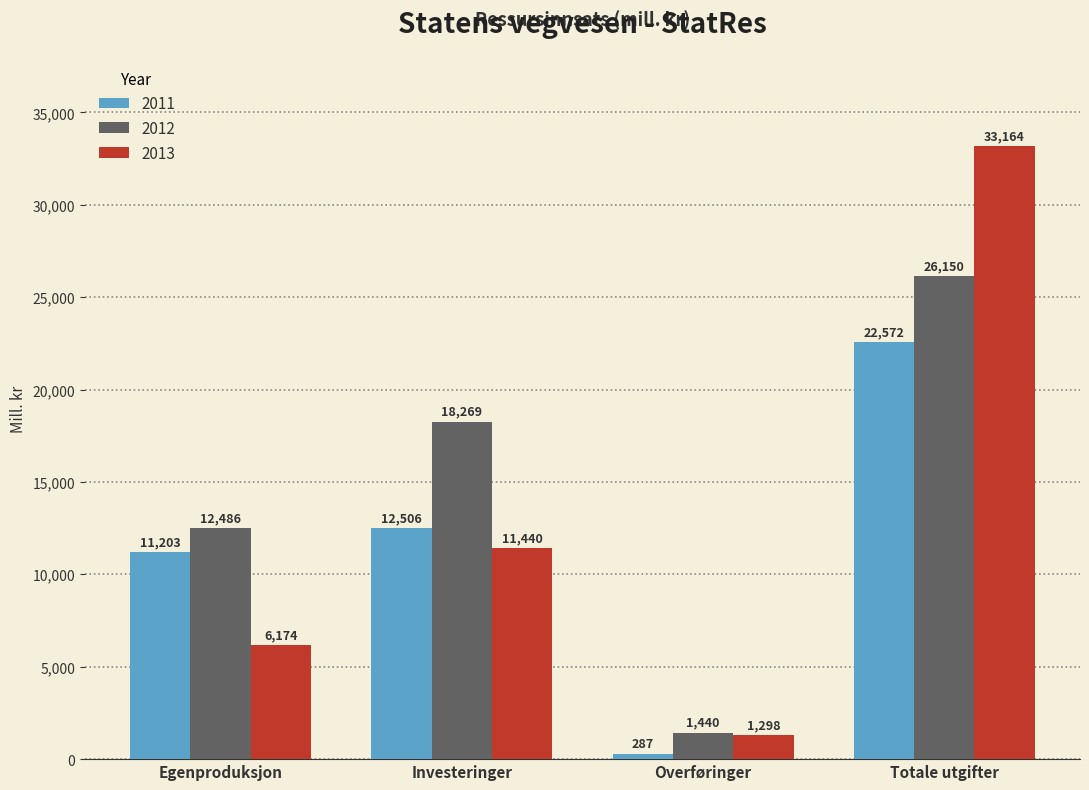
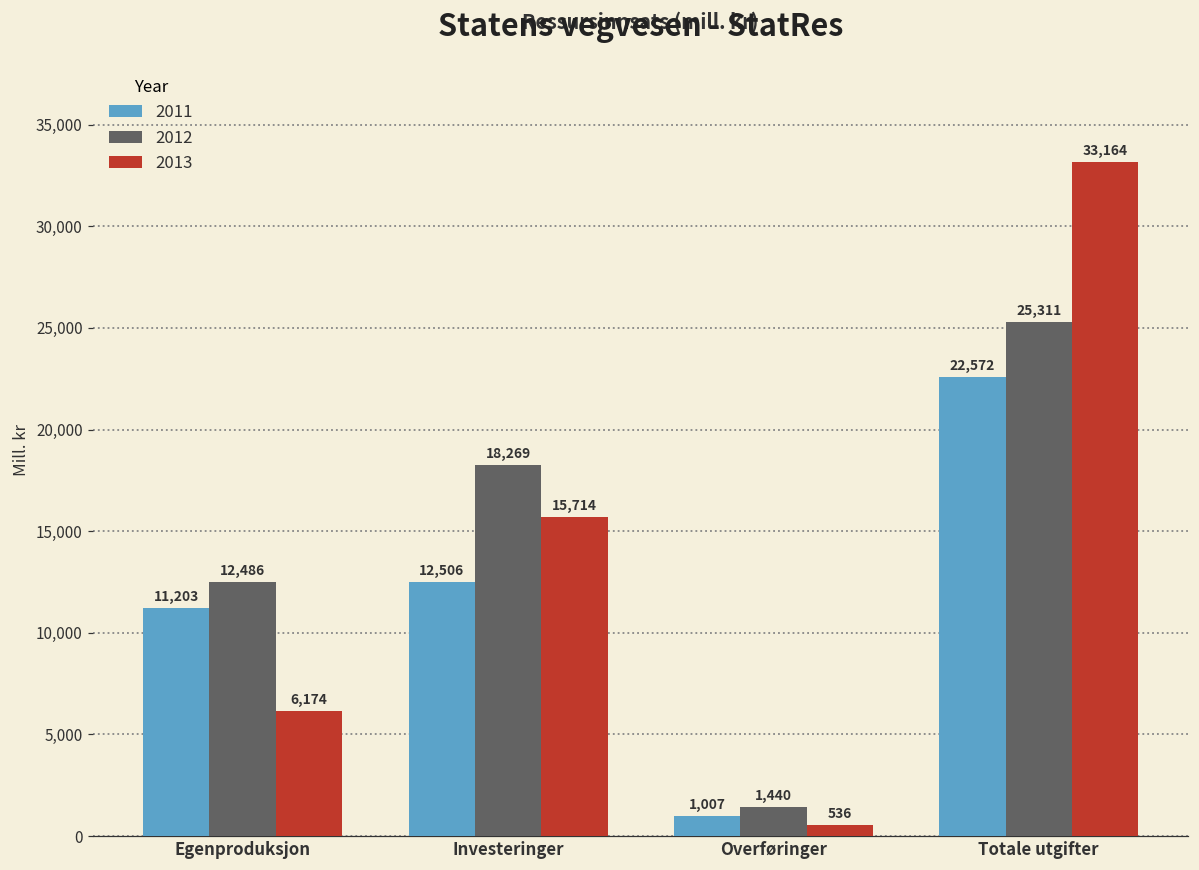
  {
    "2011": {
      "Egenproduksjon": "11,203",
      "Investeringer": "12,506",
-     "Overføringer": "287",
+     "Overføringer": "1,007",
      "Totale utgifter": "22,572"
    },
    "2012": {
      "Egenproduksjon": "12,486",
      "Investeringer": "18,269",
      "Overføringer": "1,440",
-     "Totale utgifter": "26,150"
+     "Totale utgifter": "25,311"
    },
    "2013": {
      "Egenproduksjon": "6,174",
-     "Investeringer": "11,440",
-     "Overføringer": "1,298",
+     "Investeringer": "15,714",
+     "Overføringer": "536",
      "Totale utgifter": "33,164"
    }
  }
